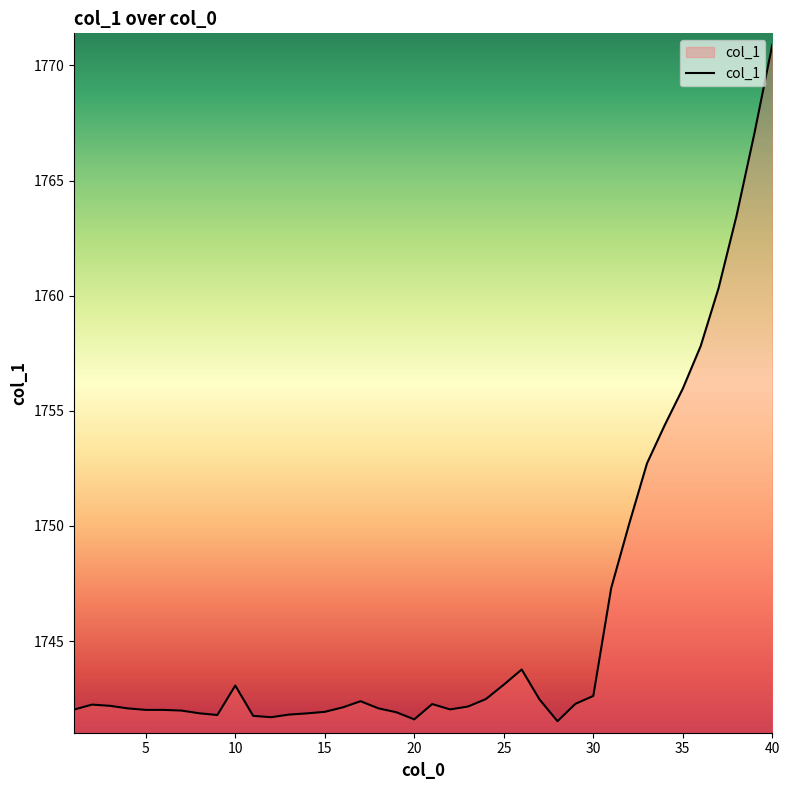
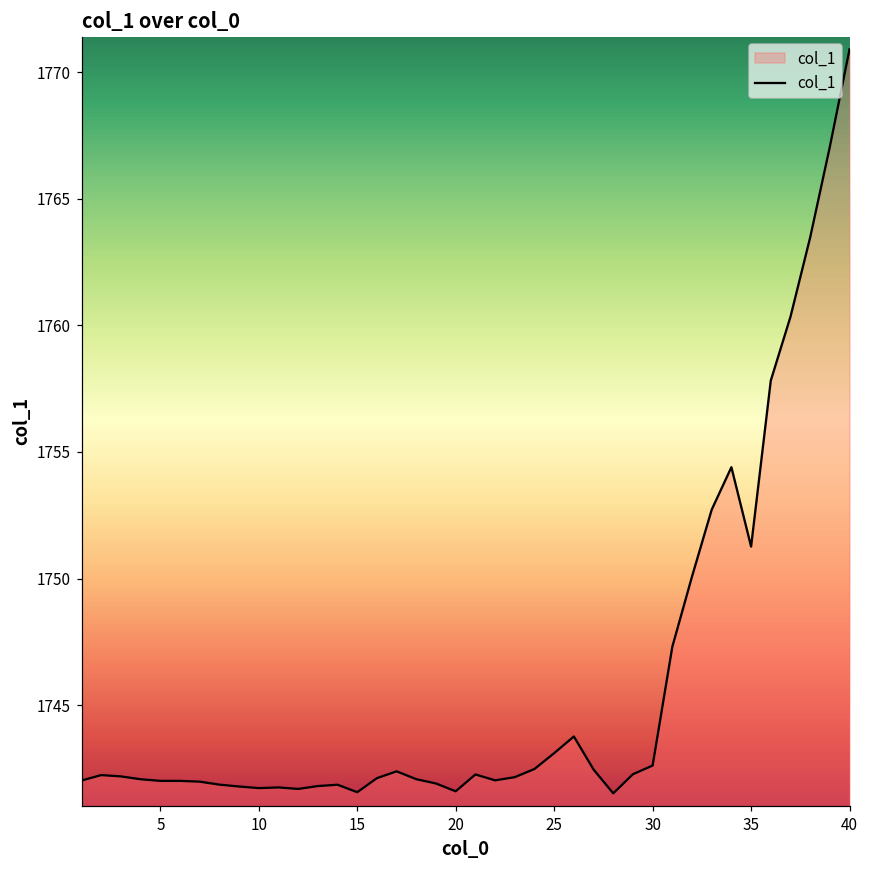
  {
    "5": 1742.0,
-   "10": 1743.1,
-   "15": 1741.9,
+   "10": 1741.7,
+   "15": 1741.6,
    "20": 1741.6,
    "25": 1743.1,
    "30": 1742.6,
-   "35": 1756.0,
+   "35": 1751.3,
    "40": 1770.9
  }
